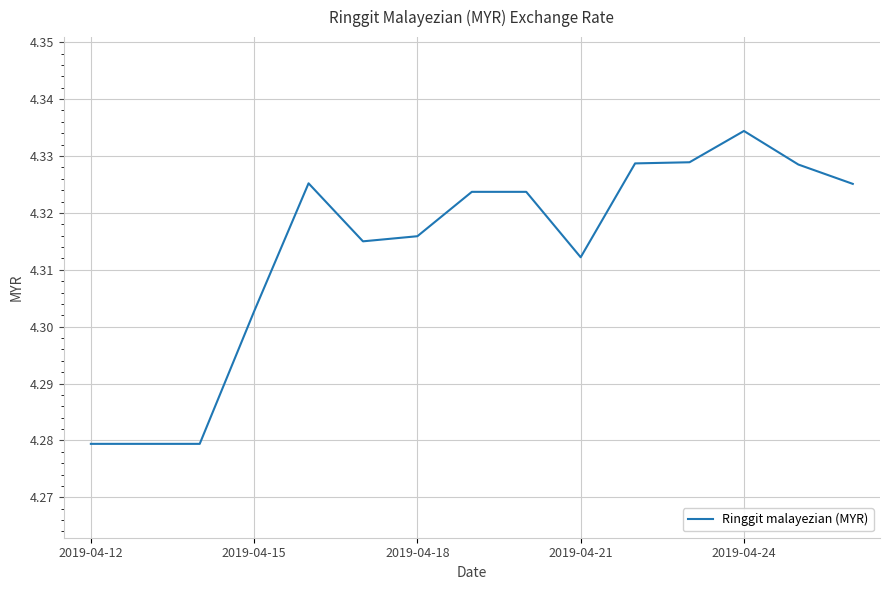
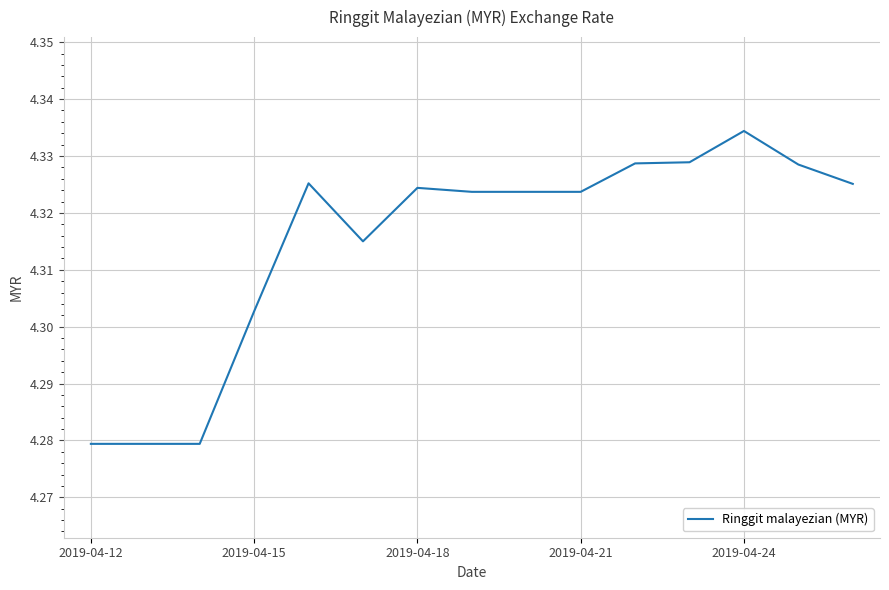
  {
    "2019-04-12": 4.279,
    "2019-04-15": 4.303,
-   "2019-04-18": 4.316,
-   "2019-04-21": 4.312,
+   "2019-04-18": 4.324,
+   "2019-04-21": 4.324,
    "2019-04-24": 4.334
  }
